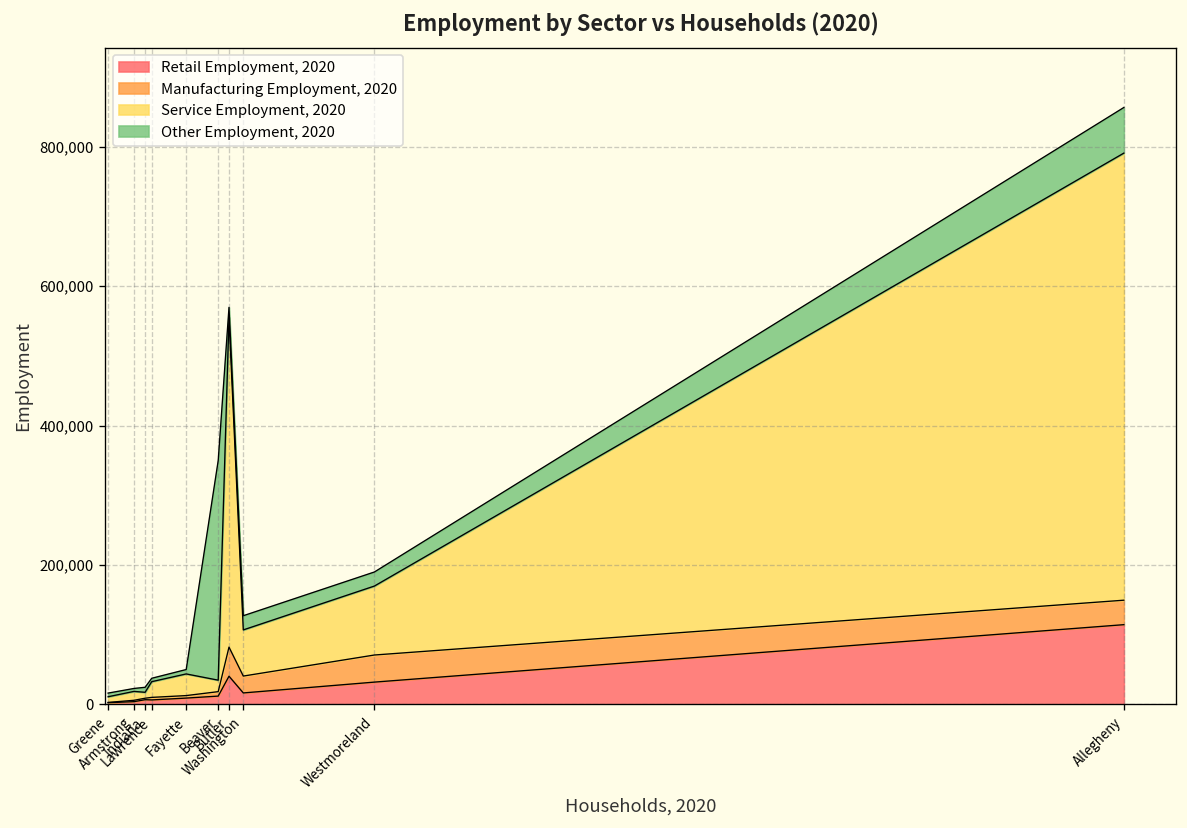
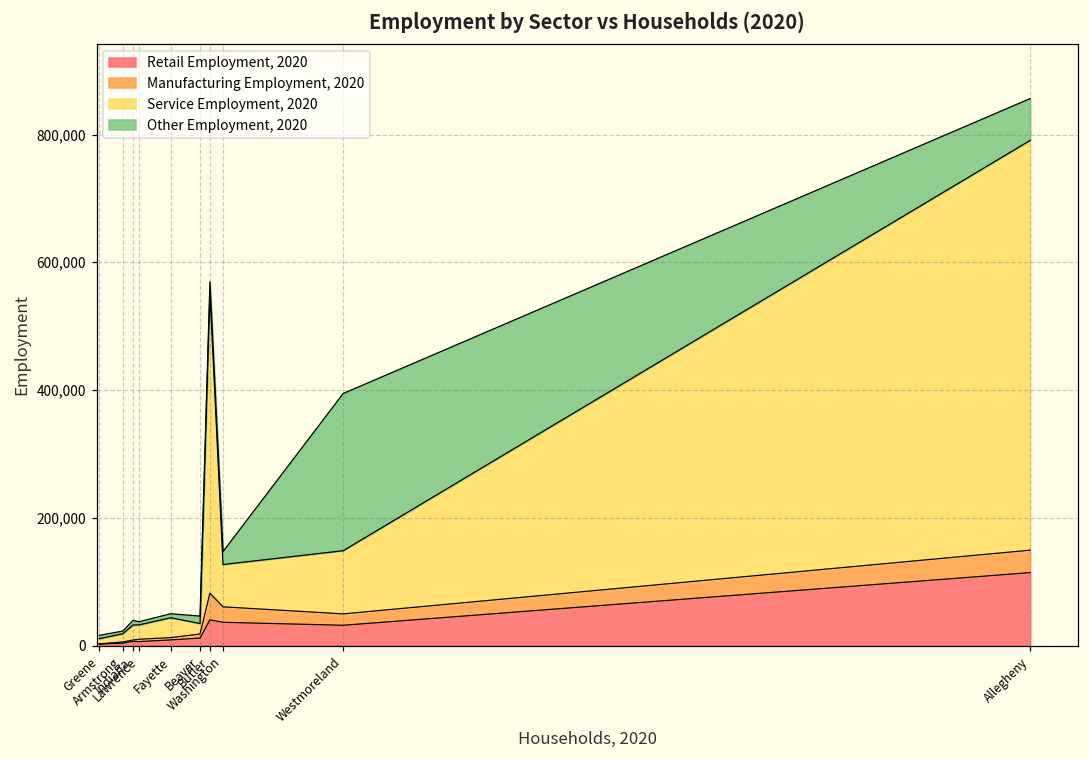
  {
    "Retail Employment, 2020": {
      "Beaver": "10,000",
      "Butler": "40,000",
-     "Washington": "20,000",
+     "Washington": "40,000",
      "Westmoreland": "30,000",
      "Allegheny": "110,000"
    },
    "Manufacturing Employment, 2020": {
      "Beaver": "10,000",
      "Butler": "40,000",
      "Washington": "20,000",
-     "Westmoreland": "40,000",
+     "Westmoreland": "20,000",
      "Allegheny": "40,000"
    },
    "Service Employment, 2020": {
      "Greene": "10,000",
-     "Indiana": "10,000",
+     "Indiana": "20,000",
      "Lawrence": "20,000",
      "Fayette": "30,000",
      "Beaver": "20,000",
      "Butler": "470,000",
      "Washington": "70,000",
      "Westmoreland": "100,000",
      "Allegheny": "640,000"
    },
    "Other Employment, 2020": {
      "Greene": "10,000",
      "Indiana": "10,000",
      "Lawrence": "0",
      "Fayette": "10,000",
-     "Beaver": "320,000",
+     "Beaver": "10,000",
      "Butler": "10,000",
      "Washington": "20,000",
-     "Westmoreland": "20,000",
+     "Westmoreland": "250,000",
      "Allegheny": "70,000"
    }
  }
